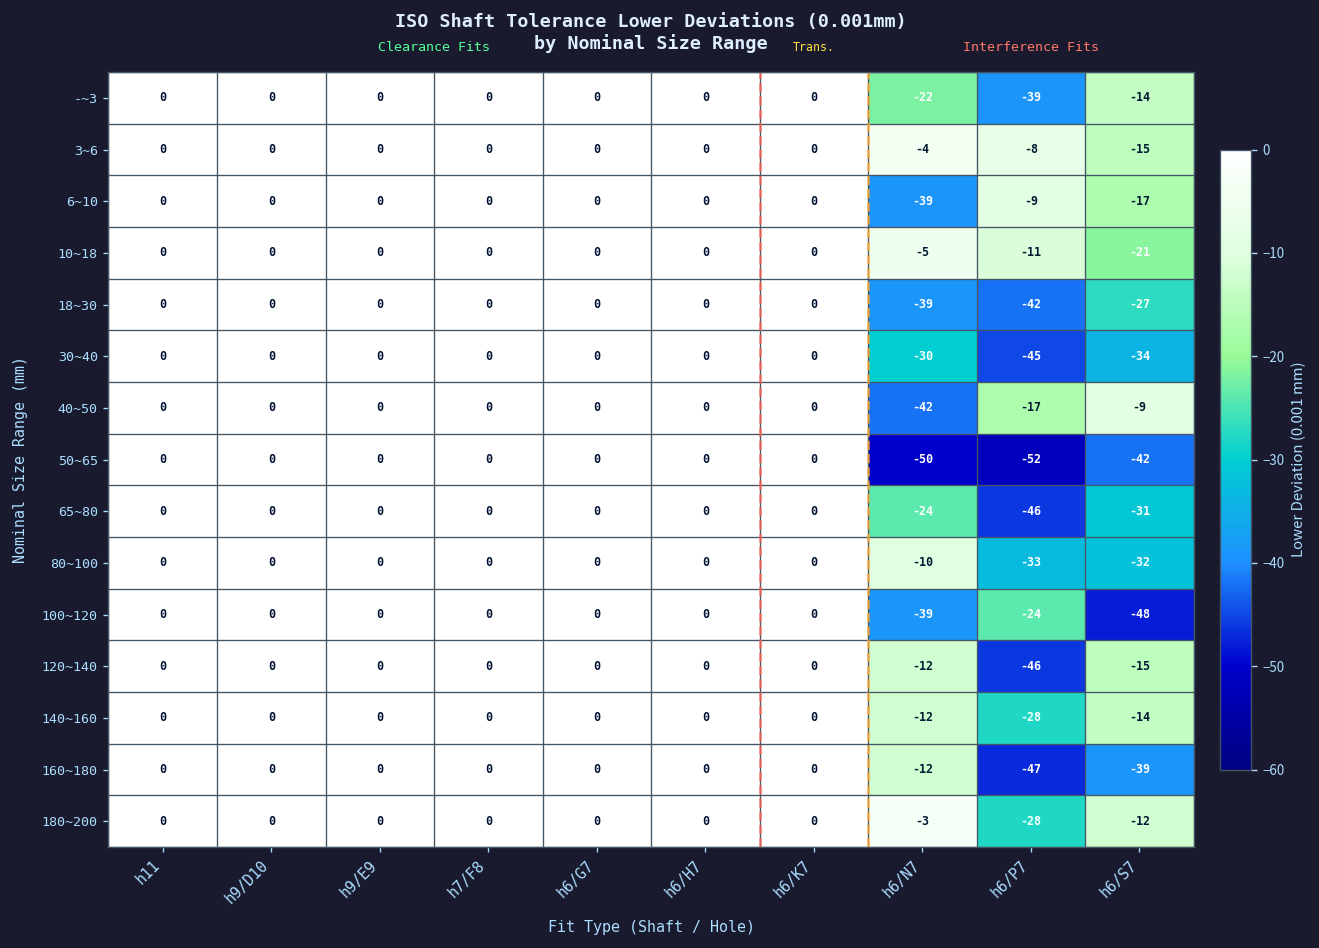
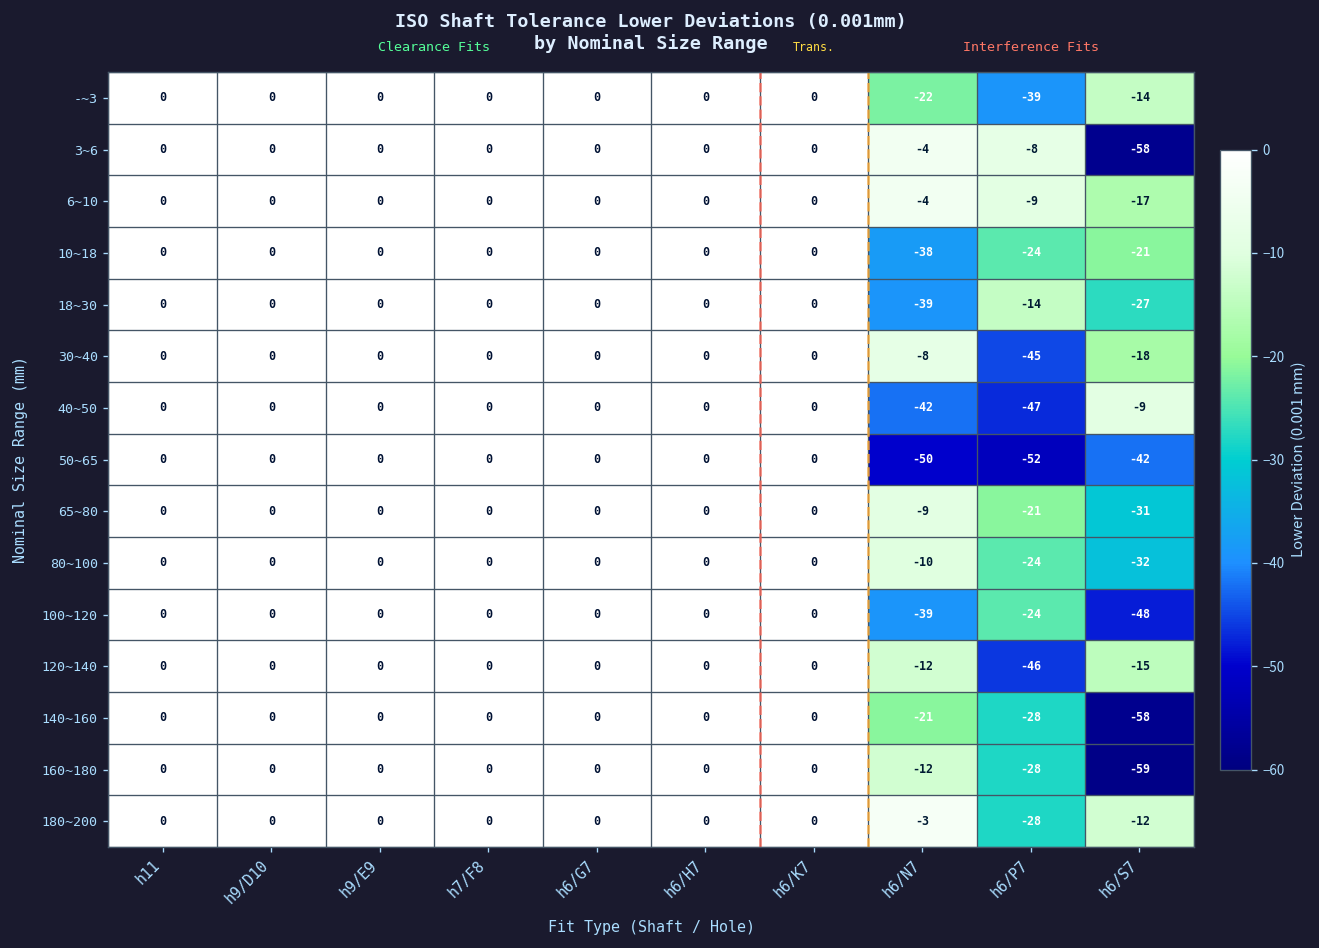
  {
    "-~3": {
      "h11": 0,
      "h9/D10": 0,
      "h9/E9": 0,
      "h7/F8": 0,
      "h6/G7": 0,
      "h6/H7": 0,
      "h6/K7": 0,
      "h6/N7": -22,
      "h6/P7": -39,
      "h6/S7": -14
    },
    "3~6": {
      "h11": 0,
      "h9/D10": 0,
      "h9/E9": 0,
      "h7/F8": 0,
      "h6/G7": 0,
      "h6/H7": 0,
      "h6/K7": 0,
      "h6/N7": -4,
      "h6/P7": -8,
-     "h6/S7": -15
+     "h6/S7": -58
    },
    "6~10": {
      "h11": 0,
      "h9/D10": 0,
      "h9/E9": 0,
      "h7/F8": 0,
      "h6/G7": 0,
      "h6/H7": 0,
      "h6/K7": 0,
-     "h6/N7": -39,
+     "h6/N7": -4,
      "h6/P7": -9,
      "h6/S7": -17
    },
    "10~18": {
      "h11": 0,
      "h9/D10": 0,
      "h9/E9": 0,
      "h7/F8": 0,
      "h6/G7": 0,
      "h6/H7": 0,
      "h6/K7": 0,
-     "h6/N7": -5,
-     "h6/P7": -11,
+     "h6/N7": -38,
+     "h6/P7": -24,
      "h6/S7": -21
    },
    "18~30": {
      "h11": 0,
      "h9/D10": 0,
      "h9/E9": 0,
      "h7/F8": 0,
      "h6/G7": 0,
      "h6/H7": 0,
      "h6/K7": 0,
      "h6/N7": -39,
-     "h6/P7": -42,
+     "h6/P7": -14,
      "h6/S7": -27
    },
    "30~40": {
      "h11": 0,
      "h9/D10": 0,
      "h9/E9": 0,
      "h7/F8": 0,
      "h6/G7": 0,
      "h6/H7": 0,
      "h6/K7": 0,
-     "h6/N7": -30,
+     "h6/N7": -8,
      "h6/P7": -45,
-     "h6/S7": -34
+     "h6/S7": -18
    },
    "40~50": {
      "h11": 0,
      "h9/D10": 0,
      "h9/E9": 0,
      "h7/F8": 0,
      "h6/G7": 0,
      "h6/H7": 0,
      "h6/K7": 0,
      "h6/N7": -42,
-     "h6/P7": -17,
+     "h6/P7": -47,
      "h6/S7": -9
    },
    "50~65": {
      "h11": 0,
      "h9/D10": 0,
      "h9/E9": 0,
      "h7/F8": 0,
      "h6/G7": 0,
      "h6/H7": 0,
      "h6/K7": 0,
      "h6/N7": -50,
      "h6/P7": -52,
      "h6/S7": -42
    },
    "65~80": {
      "h11": 0,
      "h9/D10": 0,
      "h9/E9": 0,
      "h7/F8": 0,
      "h6/G7": 0,
      "h6/H7": 0,
      "h6/K7": 0,
-     "h6/N7": -24,
-     "h6/P7": -46,
+     "h6/N7": -9,
+     "h6/P7": -21,
      "h6/S7": -31
    },
    "80~100": {
      "h11": 0,
      "h9/D10": 0,
      "h9/E9": 0,
      "h7/F8": 0,
      "h6/G7": 0,
      "h6/H7": 0,
      "h6/K7": 0,
      "h6/N7": -10,
-     "h6/P7": -33,
+     "h6/P7": -24,
      "h6/S7": -32
    },
    "100~120": {
      "h11": 0,
      "h9/D10": 0,
      "h9/E9": 0,
      "h7/F8": 0,
      "h6/G7": 0,
      "h6/H7": 0,
      "h6/K7": 0,
      "h6/N7": -39,
      "h6/P7": -24,
      "h6/S7": -48
    },
    "120~140": {
      "h11": 0,
      "h9/D10": 0,
      "h9/E9": 0,
      "h7/F8": 0,
      "h6/G7": 0,
      "h6/H7": 0,
      "h6/K7": 0,
      "h6/N7": -12,
      "h6/P7": -46,
      "h6/S7": -15
    },
    "140~160": {
      "h11": 0,
      "h9/D10": 0,
      "h9/E9": 0,
      "h7/F8": 0,
      "h6/G7": 0,
      "h6/H7": 0,
      "h6/K7": 0,
-     "h6/N7": -12,
+     "h6/N7": -21,
      "h6/P7": -28,
-     "h6/S7": -14
+     "h6/S7": -58
    },
    "160~180": {
      "h11": 0,
      "h9/D10": 0,
      "h9/E9": 0,
      "h7/F8": 0,
      "h6/G7": 0,
      "h6/H7": 0,
      "h6/K7": 0,
      "h6/N7": -12,
-     "h6/P7": -47,
-     "h6/S7": -39
+     "h6/P7": -28,
+     "h6/S7": -59
    },
    "180~200": {
      "h11": 0,
      "h9/D10": 0,
      "h9/E9": 0,
      "h7/F8": 0,
      "h6/G7": 0,
      "h6/H7": 0,
      "h6/K7": 0,
      "h6/N7": -3,
      "h6/P7": -28,
      "h6/S7": -12
    }
  }
